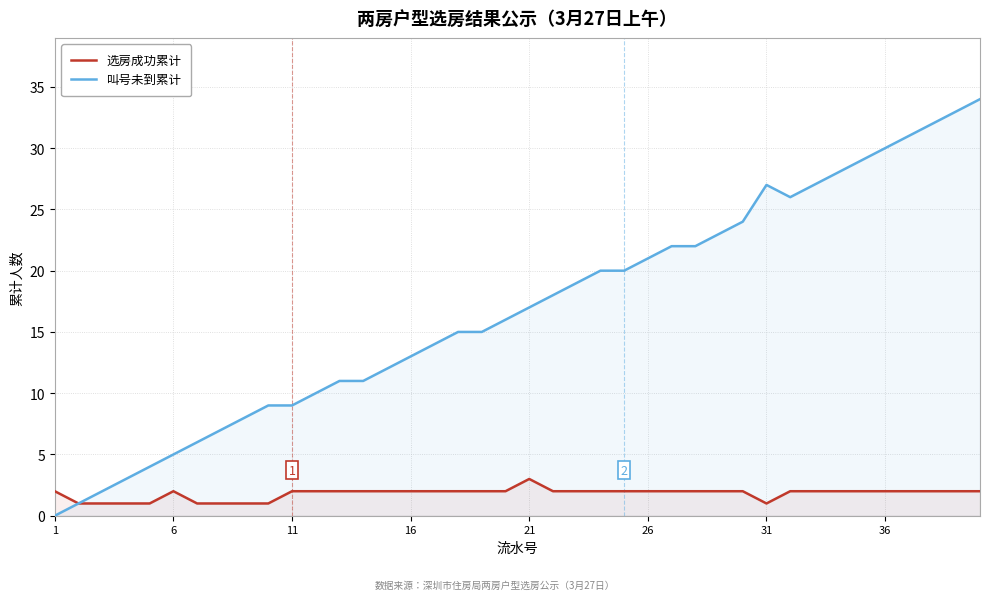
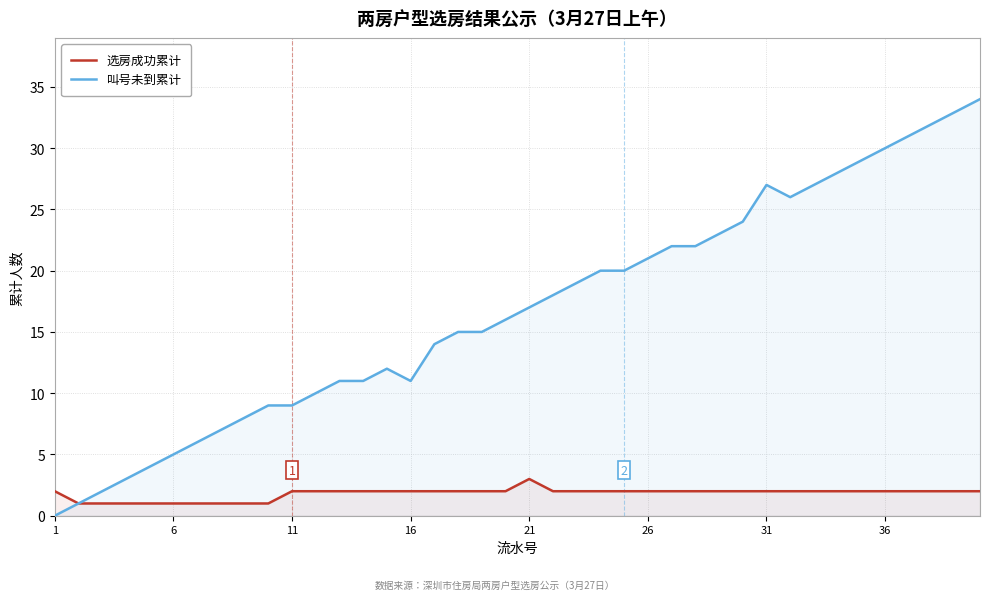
  {
    "选房成功累计": {
      "1": 2,
-     "6": 2,
+     "6": 1,
      "16": 2,
      "21": 3,
-     "31": 1,
+     "31": 2,
      "36": 2
    },
    "叫号未到累计": {
      "1": 0,
      "6": 5,
      "11": 9,
-     "16": 13,
+     "16": 11,
      "21": 17,
      "26": 21,
      "31": 27,
      "36": 30
    }
  }
